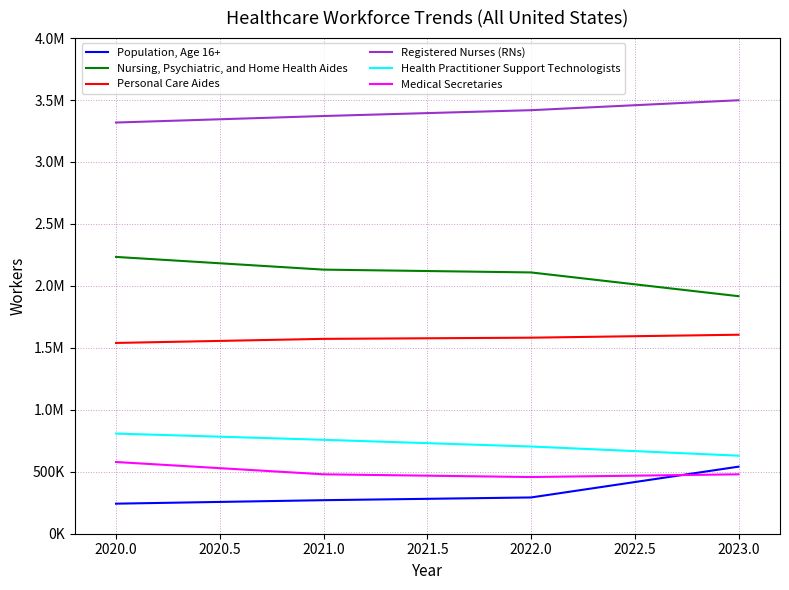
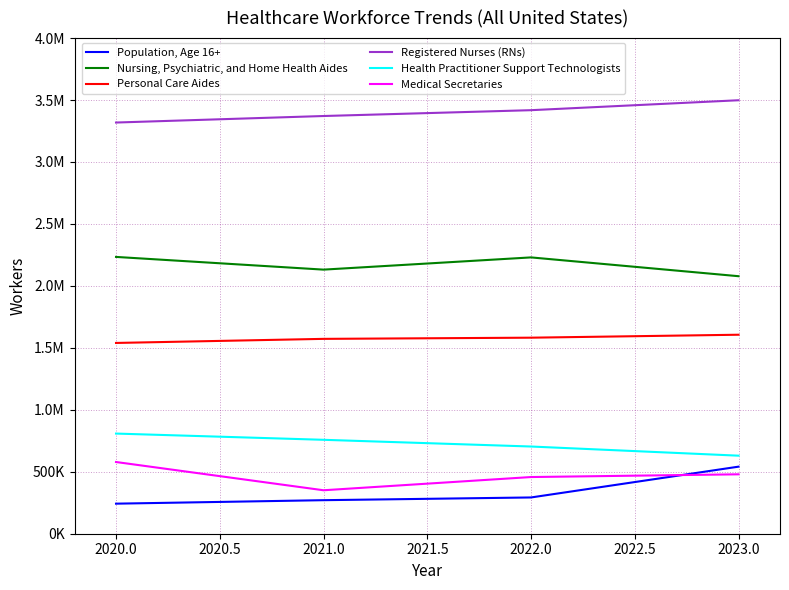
  {
    "Population, Age 16+": {
      "2020.0": 240000,
      "2021.0": 270000,
      "2022.0": 290000,
      "2023.0": 540000
    },
    "Nursing, Psychiatric, and Home Health Aides": {
      "2020.0": 2230000,
      "2021.0": 2130000,
-     "2022.0": 2110000,
-     "2023.0": 1920000
+     "2022.0": 2230000,
+     "2023.0": 2080000
    },
    "Personal Care Aides": {
      "2020.0": 1540000,
      "2021.0": 1570000,
      "2022.0": 1580000,
      "2023.0": 1610000
    },
    "Registered Nurses (RNs)": {
      "2020.0": 3320000,
      "2021.0": 3370000,
      "2022.0": 3420000,
      "2023.0": 3500000
    },
    "Health Practitioner Support Technologists": {
      "2020.0": 810000,
      "2021.0": 760000,
      "2022.0": 700000,
      "2023.0": 630000
    },
    "Medical Secretaries": {
      "2020.0": 580000,
-     "2021.0": 480000,
+     "2021.0": 350000,
      "2022.0": 460000,
      "2023.0": 480000
    }
  }
